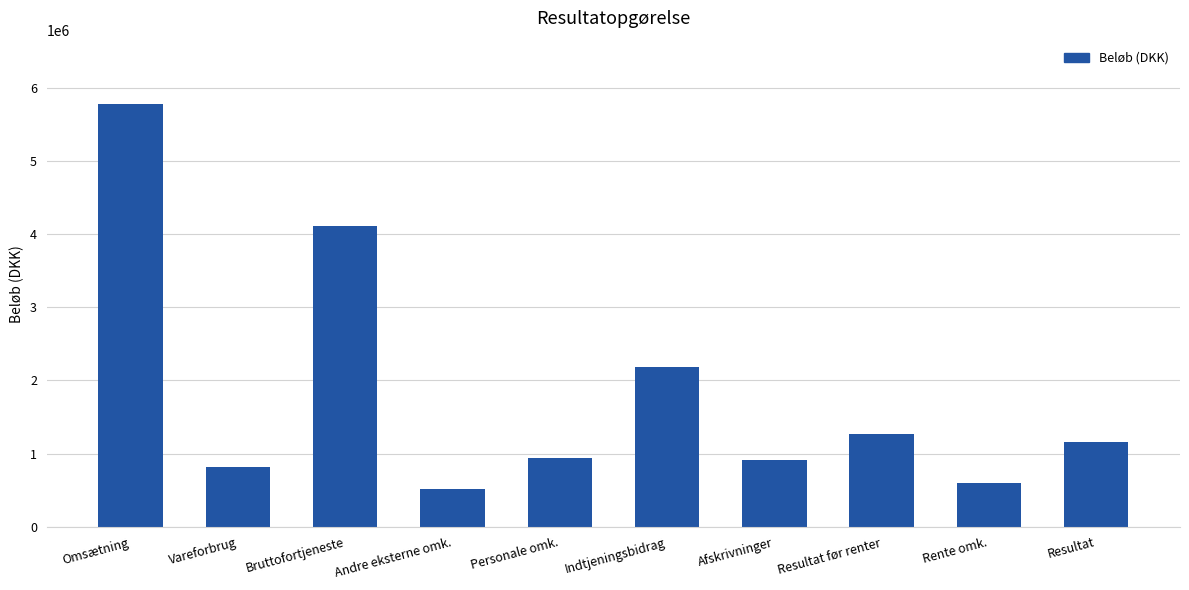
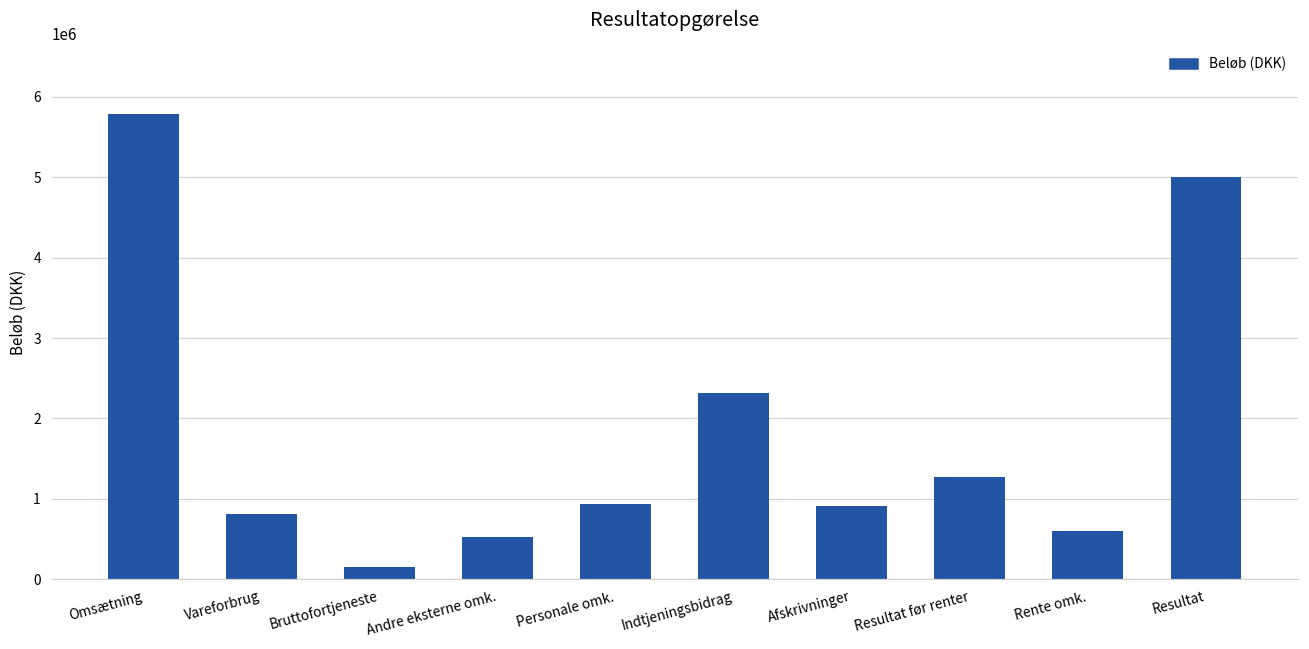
  {
    "Omsætning": 5800000,
    "Vareforbrug": 800000,
-   "Bruttofortjeneste": 4100000,
+   "Bruttofortjeneste": 200000,
    "Andre eksterne omk.": 500000,
    "Personale omk.": 900000,
-   "Indtjeningsbidrag": 2200000,
+   "Indtjeningsbidrag": 2300000,
    "Afskrivninger": 900000,
    "Resultat før renter": 1300000,
    "Rente omk.": 600000,
-   "Resultat": 1200000
+   "Resultat": 5000000
  }
